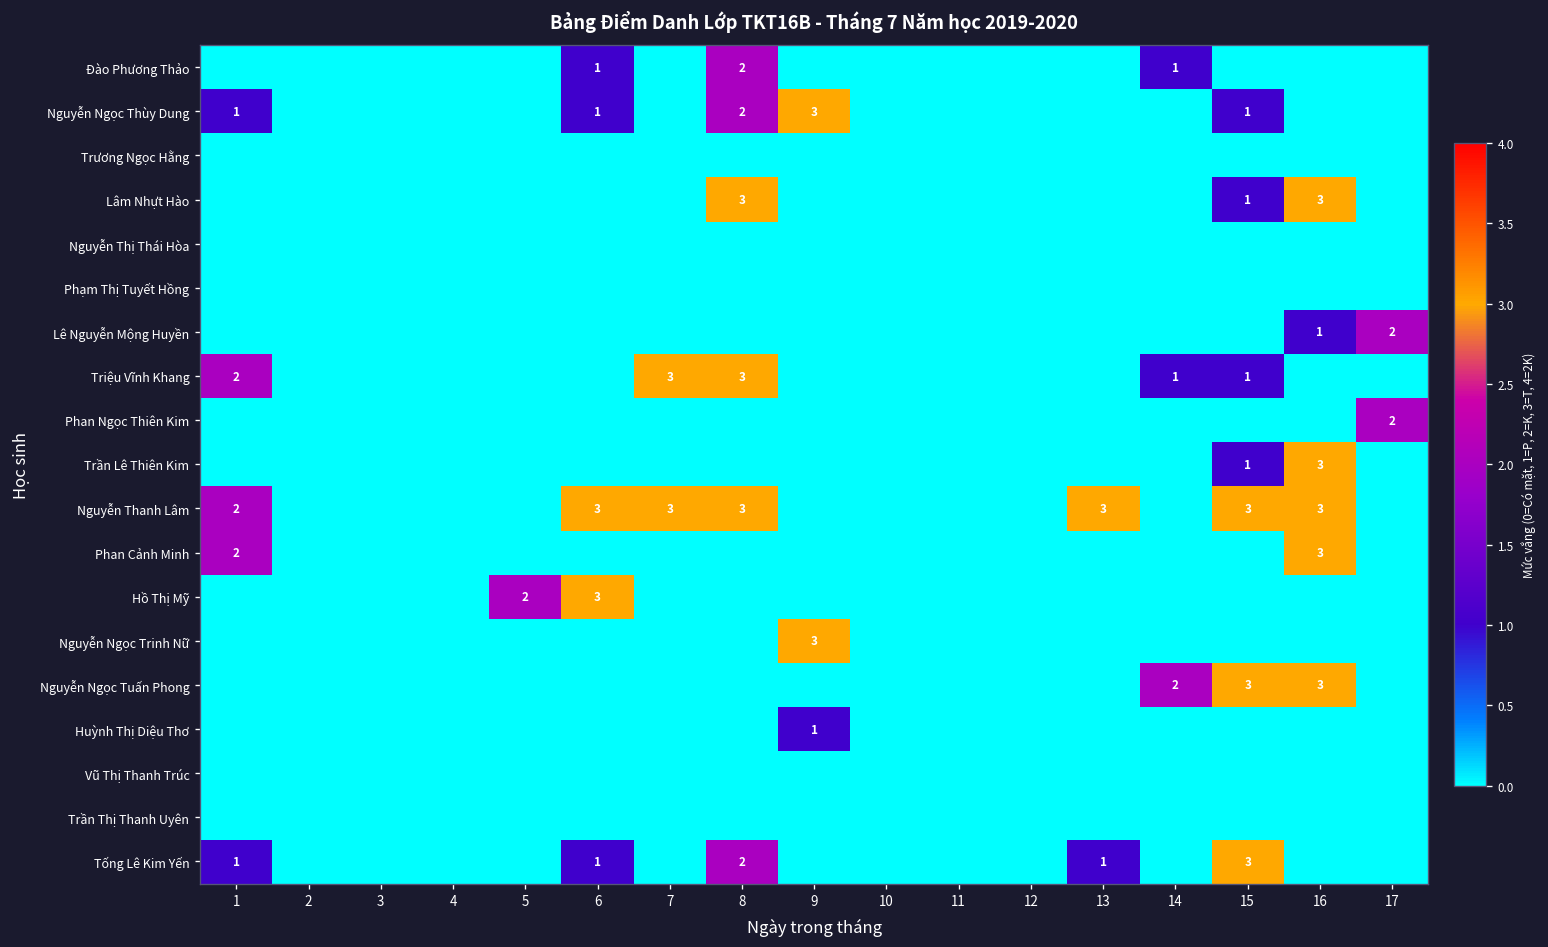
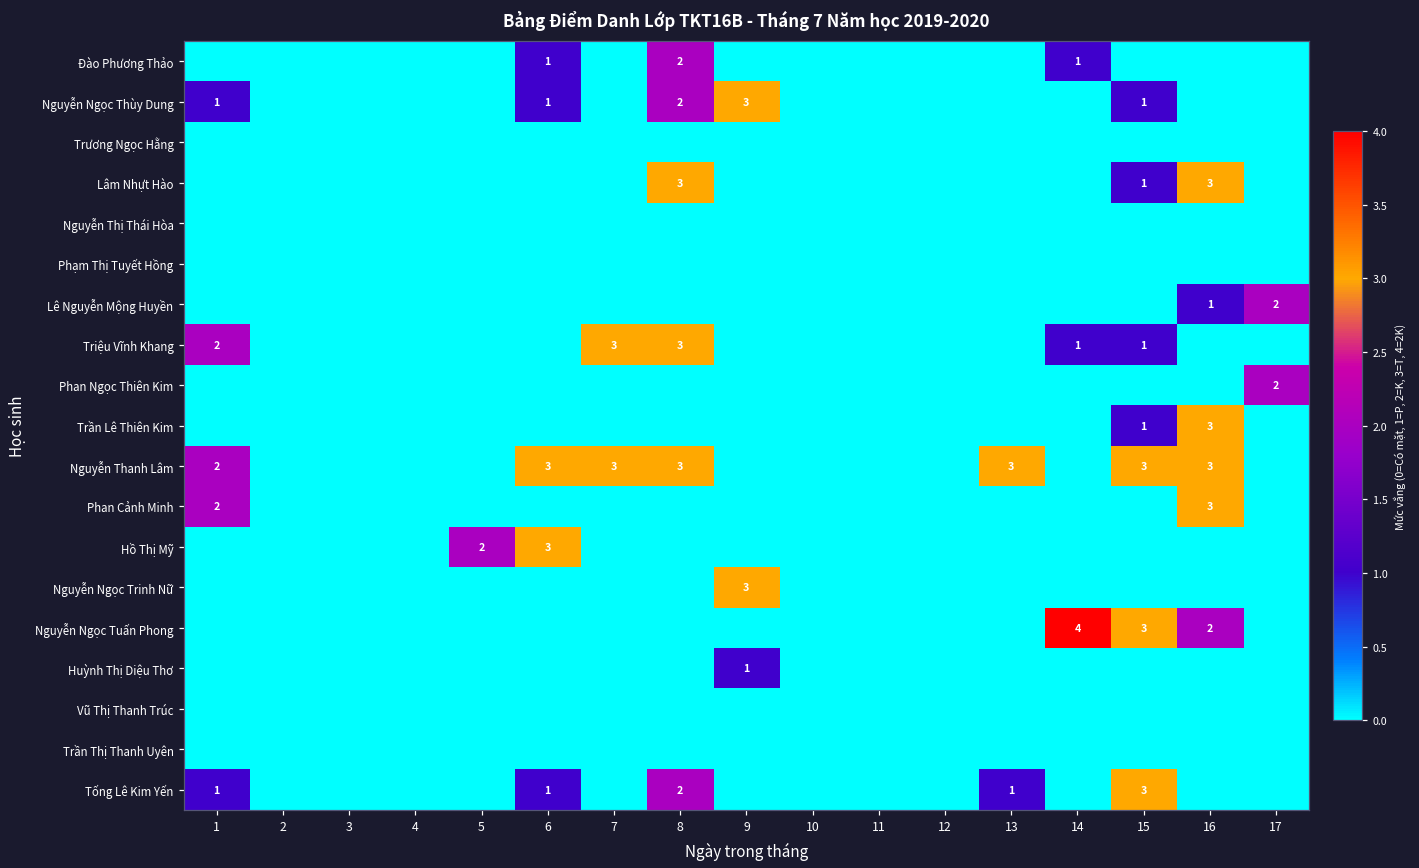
  {
    "Đào Phương Thảo": {
      "6": 1,
      "8": 2,
      "14": 1
    },
    "Nguyễn Ngọc Thùy Dung": {
      "1": 1,
      "6": 1,
      "8": 2,
      "9": 3,
      "15": 1
    },
    "Lâm Nhựt Hào": {
      "8": 3,
      "15": 1,
      "16": 3
    },
    "Lê Nguyễn Mộng Huyền": {
      "16": 1,
      "17": 2
    },
    "Triệu Vĩnh Khang": {
      "1": 2,
      "7": 3,
      "8": 3,
      "14": 1,
      "15": 1
    },
    "Phan Ngọc Thiên Kim": {
      "17": 2
    },
    "Trần Lê Thiên Kim": {
      "15": 1,
      "16": 3
    },
    "Nguyễn Thanh Lâm": {
      "1": 2,
      "6": 3,
      "7": 3,
      "8": 3,
      "13": 3,
      "15": 3,
      "16": 3
    },
    "Phan Cảnh Minh": {
      "1": 2,
      "16": 3
    },
    "Hồ Thị Mỹ": {
      "5": 2,
      "6": 3
    },
    "Nguyễn Ngọc Trinh Nữ": {
      "9": 3
    },
    "Nguyễn Ngọc Tuấn Phong": {
-     "14": 2,
+     "14": 4,
      "15": 3,
-     "16": 3
+     "16": 2
    },
    "Huỳnh Thị Diệu Thơ": {
      "9": 1
    },
    "Tống Lê Kim Yến": {
      "1": 1,
      "6": 1,
      "8": 2,
      "13": 1,
      "15": 3
    }
  }
